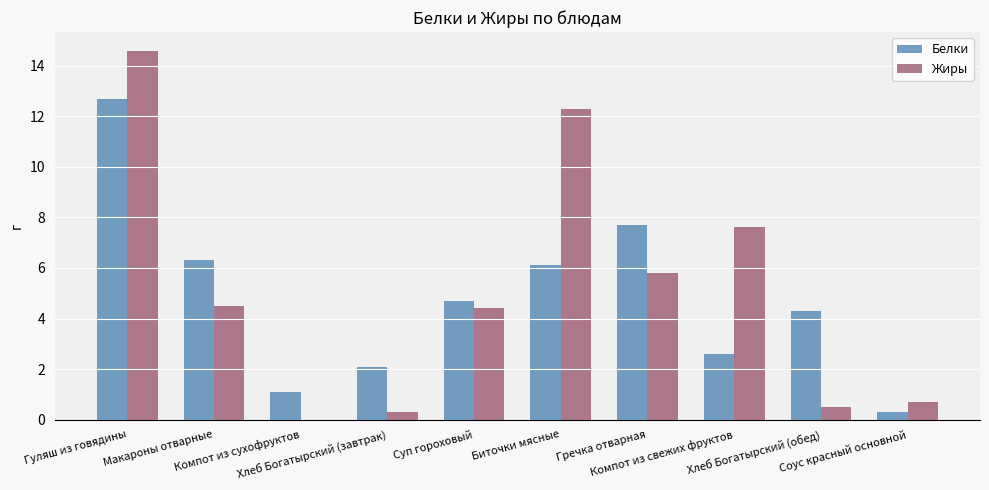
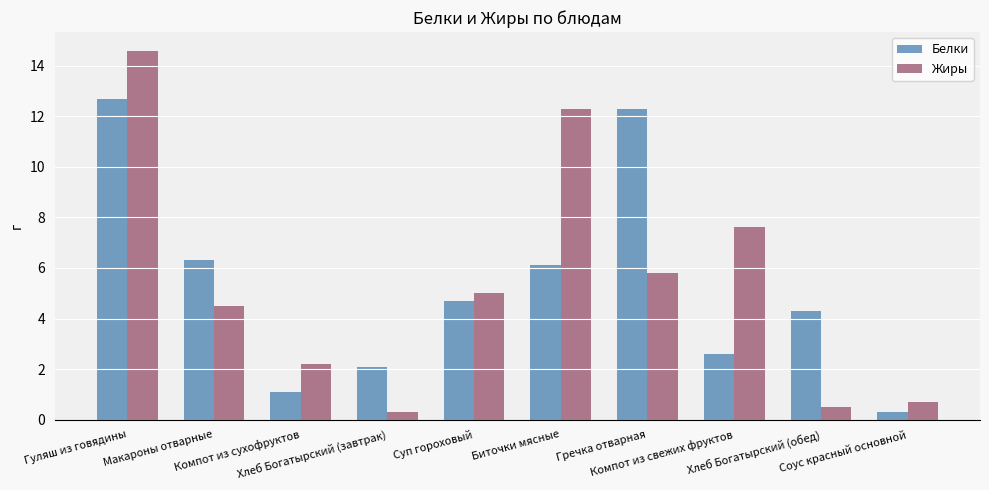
  {
    "Белки": {
      "Гуляш из говядины": 12.7,
      "Макароны отварные": 6.3,
      "Компот из сухофруктов": 1.1,
      "Хлеб Богатырский (завтрак)": 2.1,
      "Суп гороховый": 4.7,
      "Биточки мясные": 6.1,
-     "Гречка отварная": 7.7,
+     "Гречка отварная": 12.3,
      "Компот из свежих фруктов": 2.6,
      "Хлеб Богатырский (обед)": 4.3,
      "Соус красный основной": 0.3
    },
    "Жиры": {
      "Гуляш из говядины": 14.6,
      "Макароны отварные": 4.5,
-     "Компот из сухофруктов": 0.0,
+     "Компот из сухофруктов": 2.2,
      "Хлеб Богатырский (завтрак)": 0.3,
-     "Суп гороховый": 4.4,
+     "Суп гороховый": 5.0,
      "Биточки мясные": 12.3,
      "Гречка отварная": 5.8,
      "Компот из свежих фруктов": 7.6,
      "Хлеб Богатырский (обед)": 0.5,
      "Соус красный основной": 0.7
    }
  }
